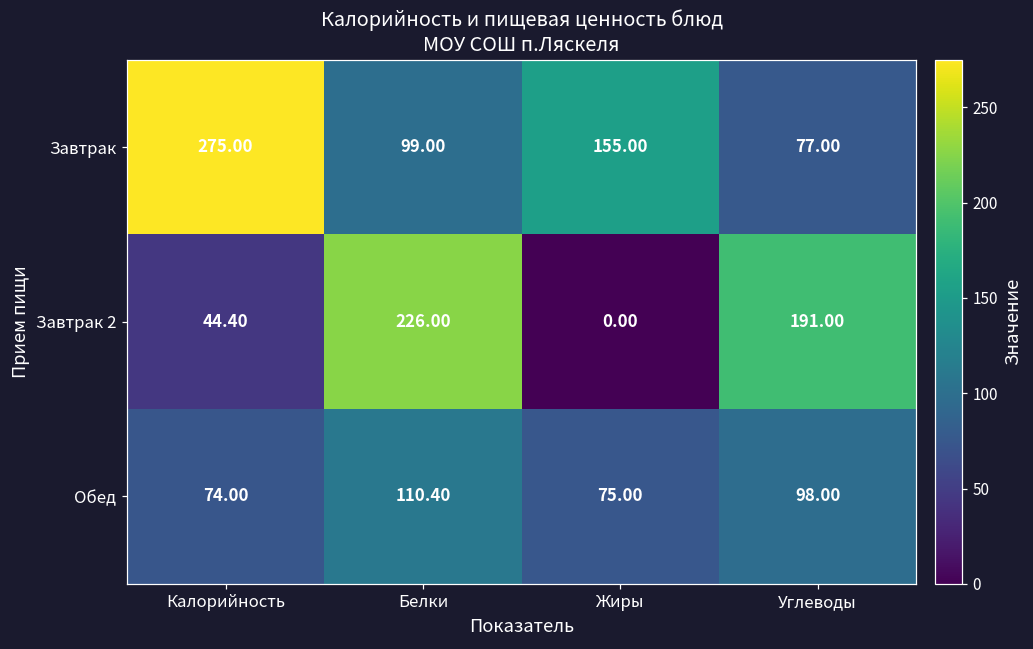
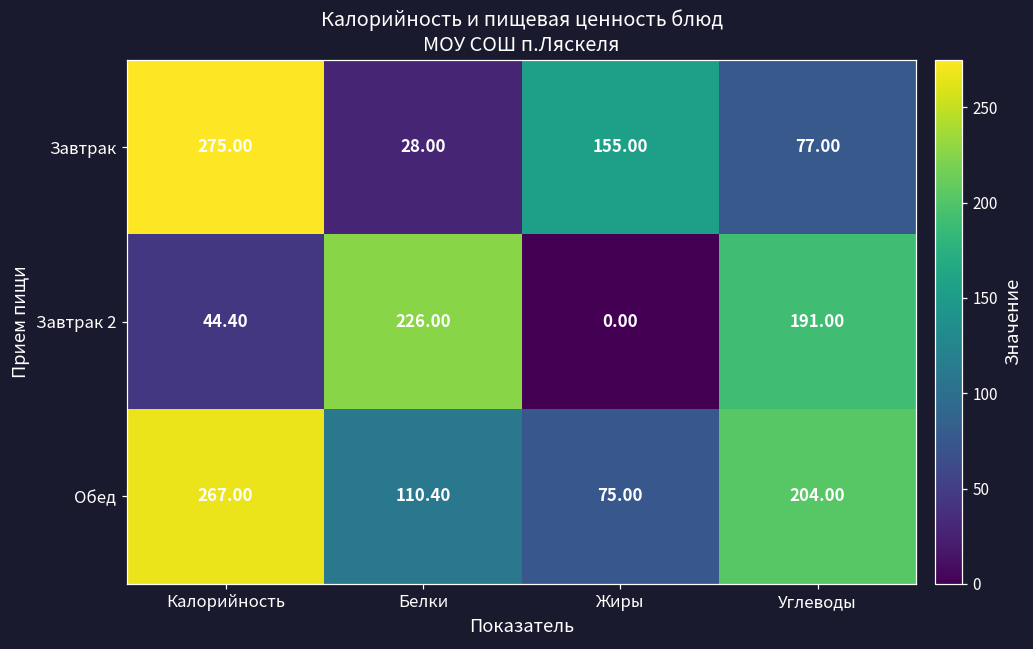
  {
    "Завтрак": {
      "Калорийность": 275.00,
-     "Белки": 99.00,
+     "Белки": 28.00,
      "Жиры": 155.00,
      "Углеводы": 77.00
    },
    "Завтрак 2": {
      "Калорийность": 44.40,
      "Белки": 226.00,
      "Жиры": 0.00,
      "Углеводы": 191.00
    },
    "Обед": {
-     "Калорийность": 74.00,
+     "Калорийность": 267.00,
      "Белки": 110.40,
      "Жиры": 75.00,
-     "Углеводы": 98.00
+     "Углеводы": 204.00
    }
  }
